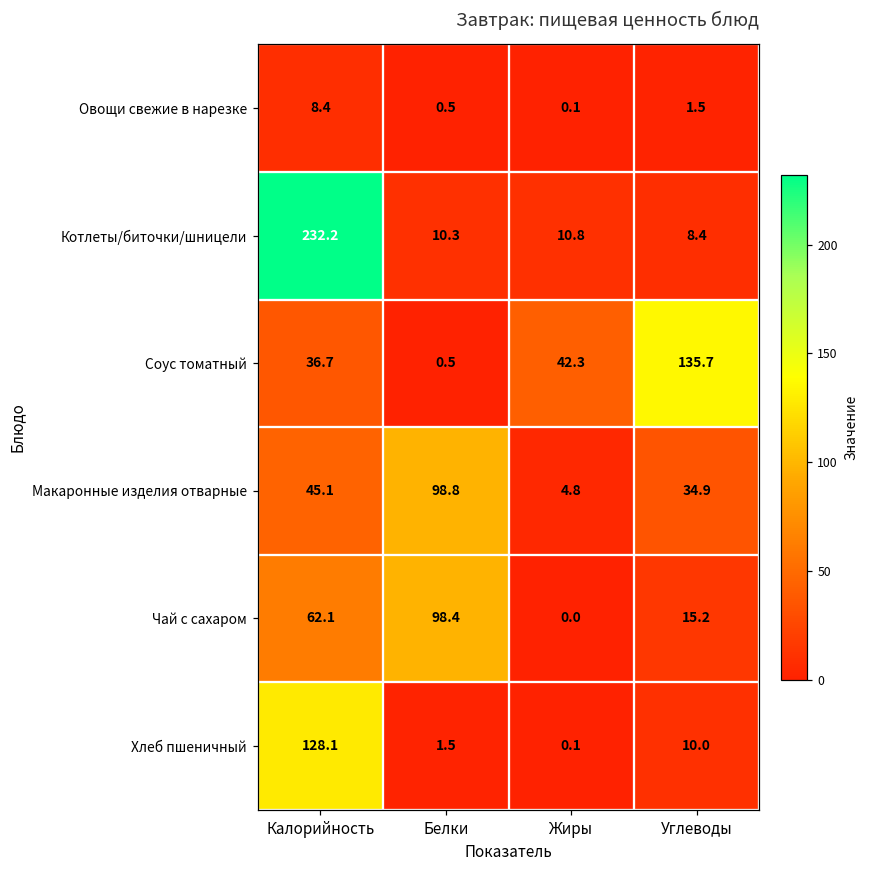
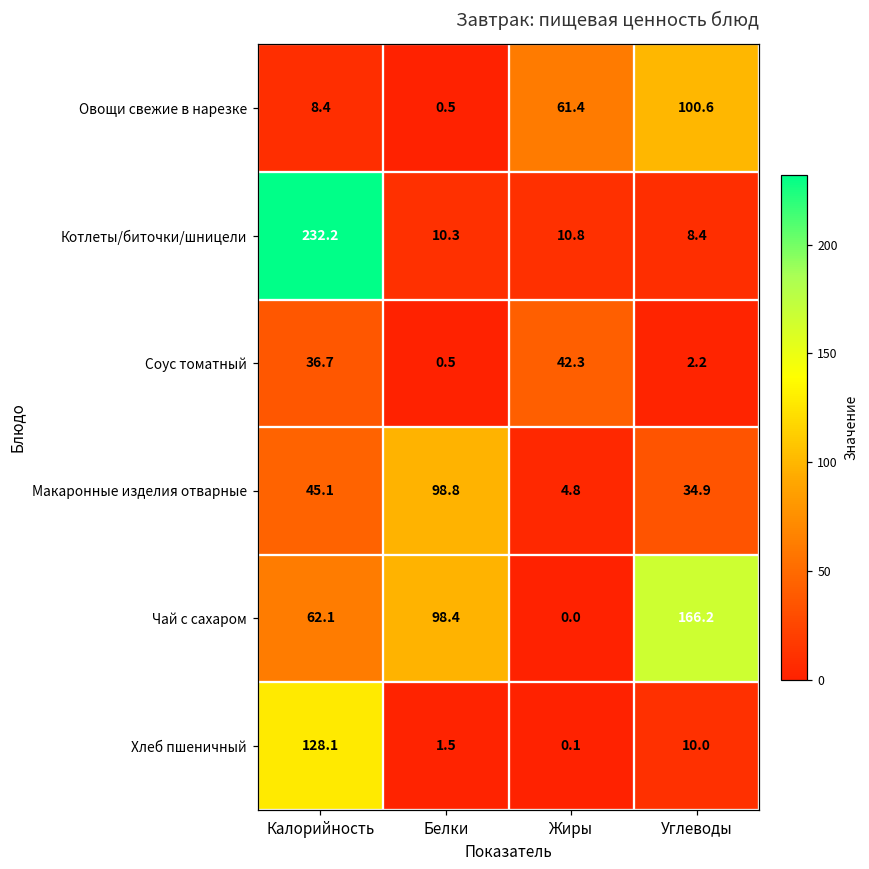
  {
    "Овощи свежие в нарезке": {
      "Калорийность": 8.4,
      "Белки": 0.5,
-     "Жиры": 0.1,
-     "Углеводы": 1.5
+     "Жиры": 61.4,
+     "Углеводы": 100.6
    },
    "Котлеты/биточки/шницели": {
      "Калорийность": 232.2,
      "Белки": 10.3,
      "Жиры": 10.8,
      "Углеводы": 8.4
    },
    "Соус томатный": {
      "Калорийность": 36.7,
      "Белки": 0.5,
      "Жиры": 42.3,
-     "Углеводы": 135.7
+     "Углеводы": 2.2
    },
    "Макаронные изделия отварные": {
      "Калорийность": 45.1,
      "Белки": 98.8,
      "Жиры": 4.8,
      "Углеводы": 34.9
    },
    "Чай с сахаром": {
      "Калорийность": 62.1,
      "Белки": 98.4,
      "Жиры": 0.0,
-     "Углеводы": 15.2
+     "Углеводы": 166.2
    },
    "Хлеб пшеничный": {
      "Калорийность": 128.1,
      "Белки": 1.5,
      "Жиры": 0.1,
      "Углеводы": 10.0
    }
  }
